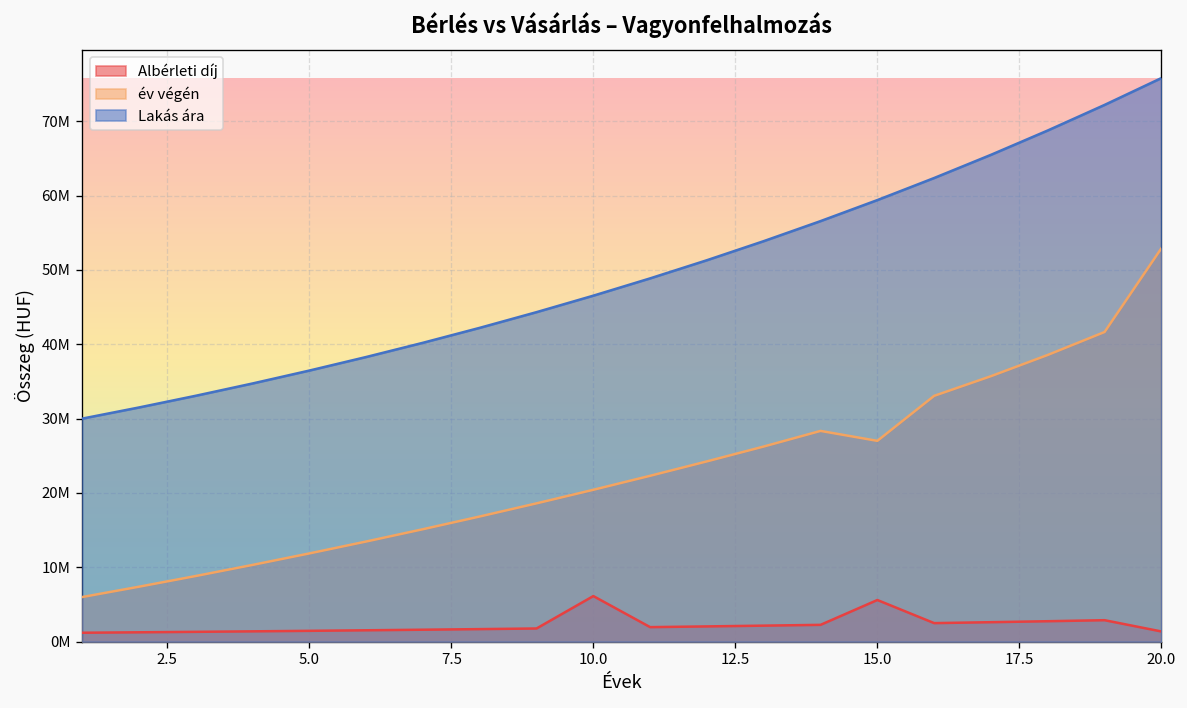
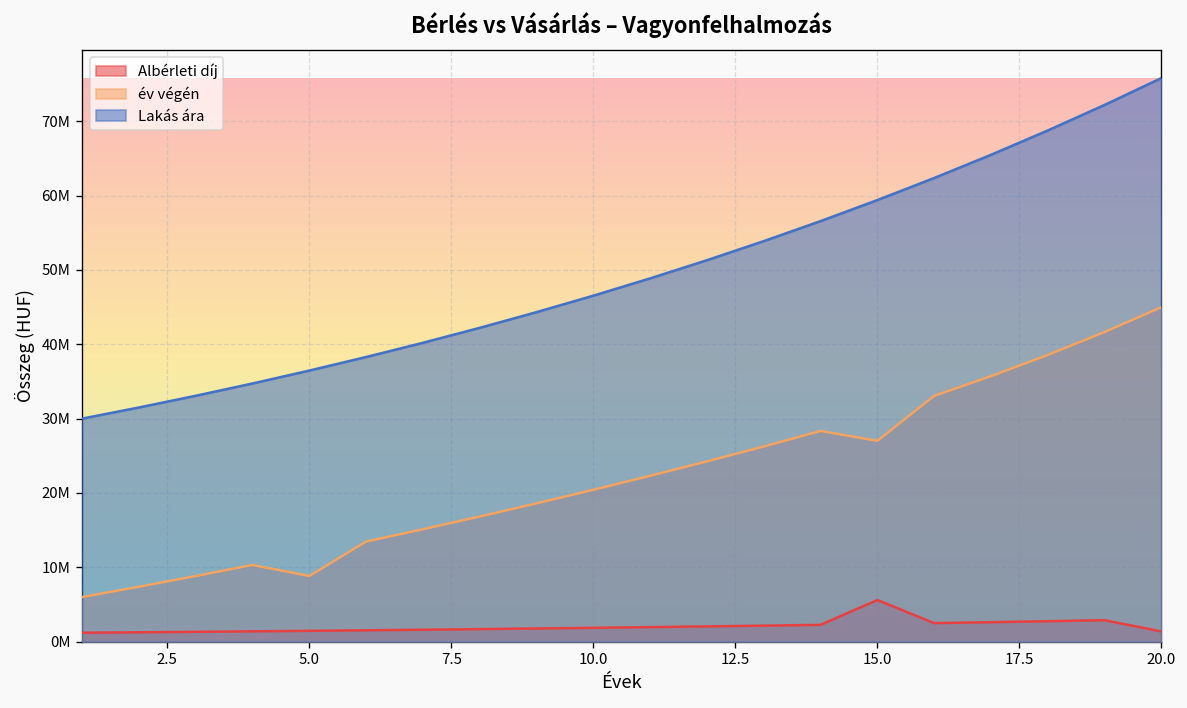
  {
    "Albérleti díj": {
      "5.0": 1000000,
-     "10.0": 6000000,
+     "10.0": 2000000,
      "15.0": 6000000,
      "20.0": 1000000
    },
    "év végén": {
-     "5.0": 12000000,
+     "5.0": 9000000,
      "10.0": 20000000,
      "15.0": 27000000,
-     "20.0": 53000000
+     "20.0": 45000000
    },
    "Lakás ára": {
      "5.0": 36000000,
      "10.0": 47000000,
      "15.0": 59000000,
      "20.0": 76000000
    }
  }
